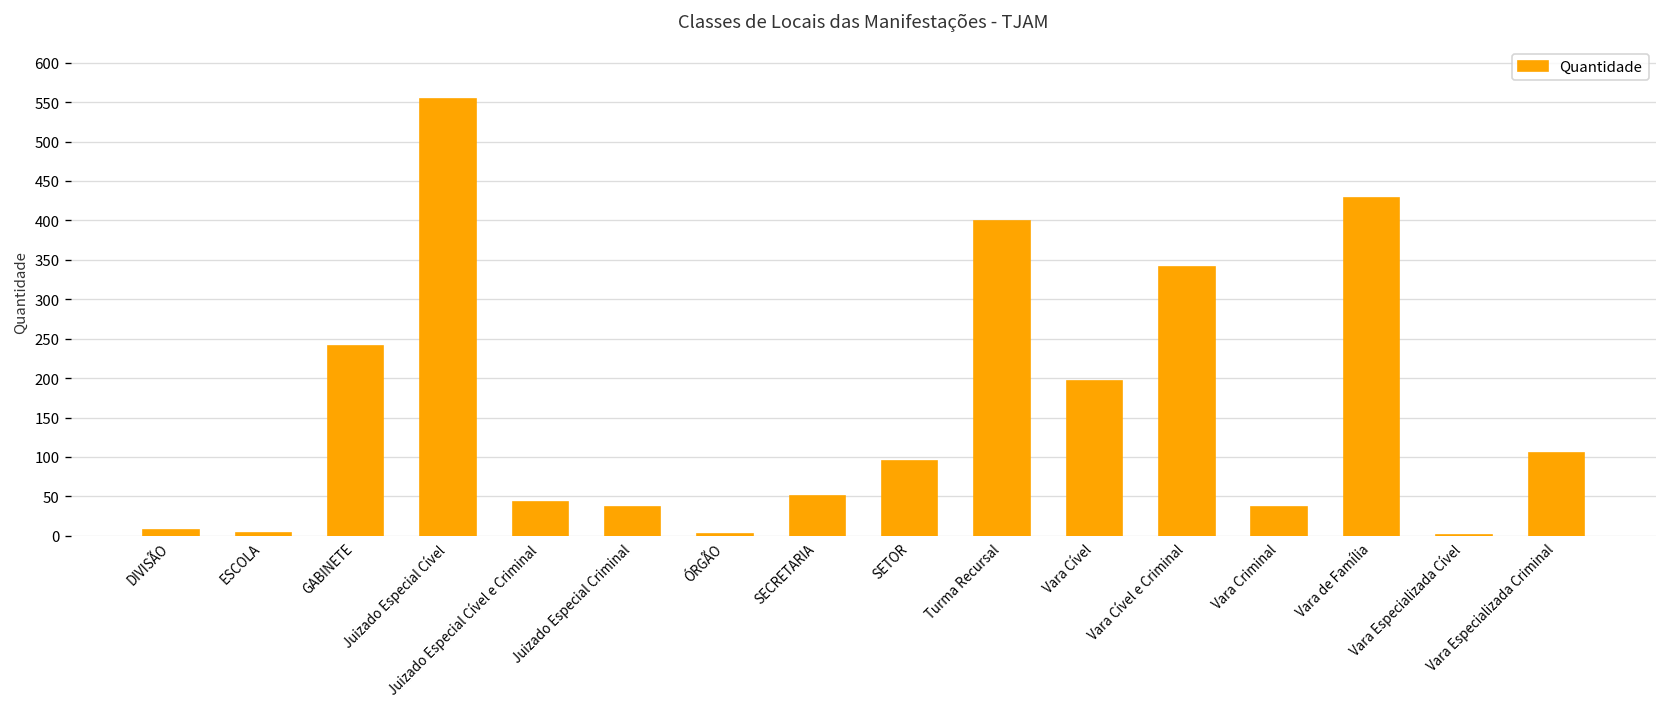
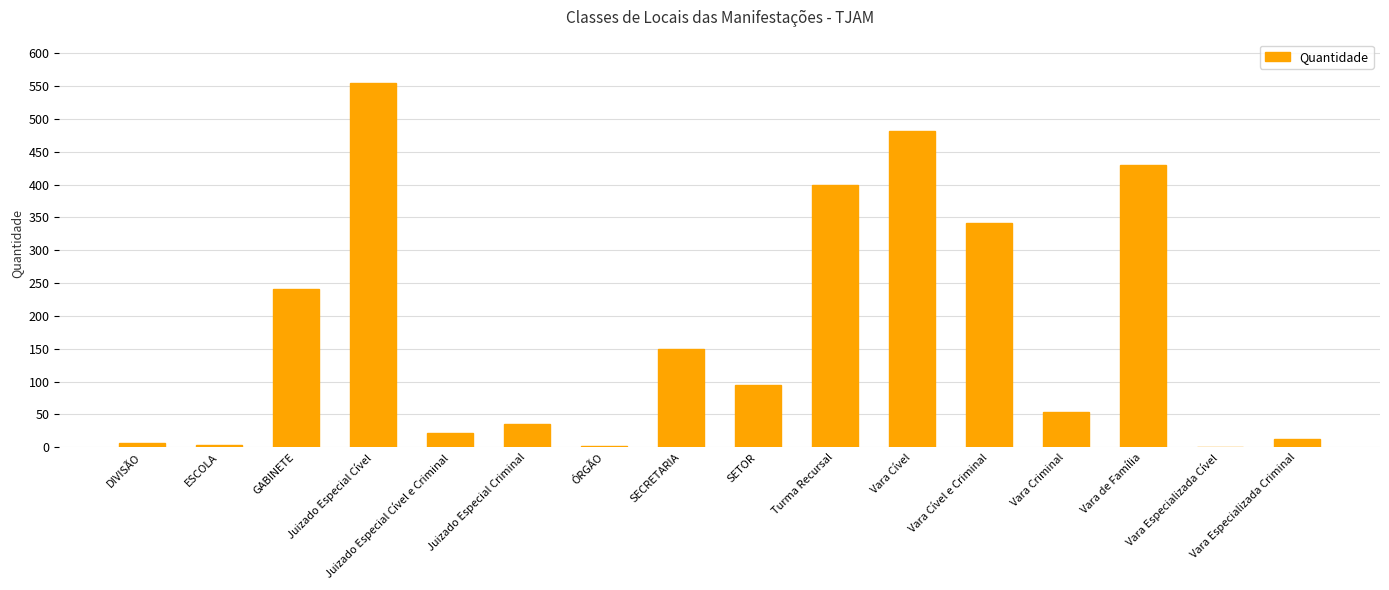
  {
    "DIVISÃO": 10,
    "ESCOLA": 0,
    "GABINETE": 240,
    "Juizado Especial Cível": 550,
-   "Juizado Especial Cível e Criminal": 40,
+   "Juizado Especial Cível e Criminal": 20,
    "Juizado Especial Criminal": 40,
-   "SECRETARIA": 50,
+   "SECRETARIA": 150,
    "SETOR": 100,
    "Turma Recursal": 400,
-   "Vara Cível": 200,
+   "Vara Cível": 480,
    "Vara Cível e Criminal": 340,
-   "Vara Criminal": 40,
+   "Vara Criminal": 50,
    "Vara de Família": 430,
-   "Vara Especializada Criminal": 110
+   "Vara Especializada Criminal": 10
  }
